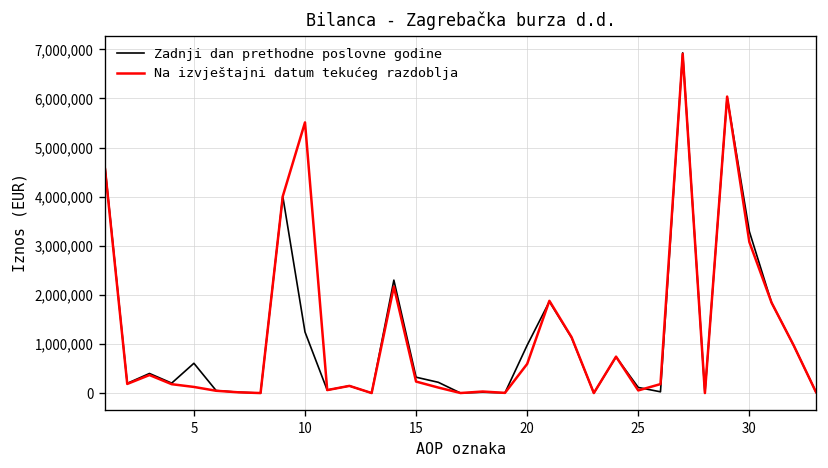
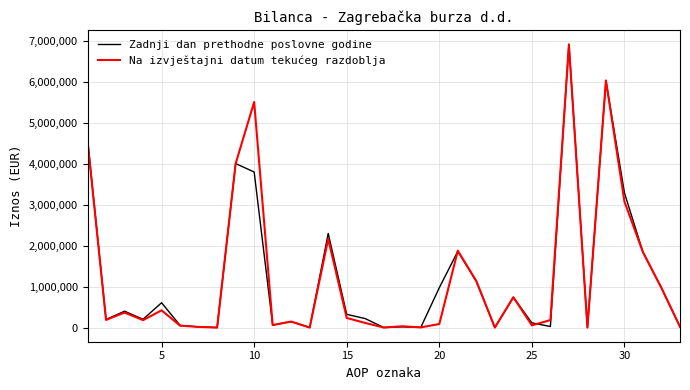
  {
    "Zadnji dan prethodne poslovne godine": {
      "5": "600,000",
-     "10": "1,200,000",
+     "10": "3,800,000",
      "15": "300,000",
      "20": "1,000,000",
      "30": "3,300,000"
    },
    "Na izvještajni datum tekućeg razdoblja": {
-     "5": "100,000",
+     "5": "400,000",
      "10": "5,500,000",
      "15": "200,000",
-     "20": "600,000",
+     "20": "100,000",
      "30": "3,100,000"
    }
  }
